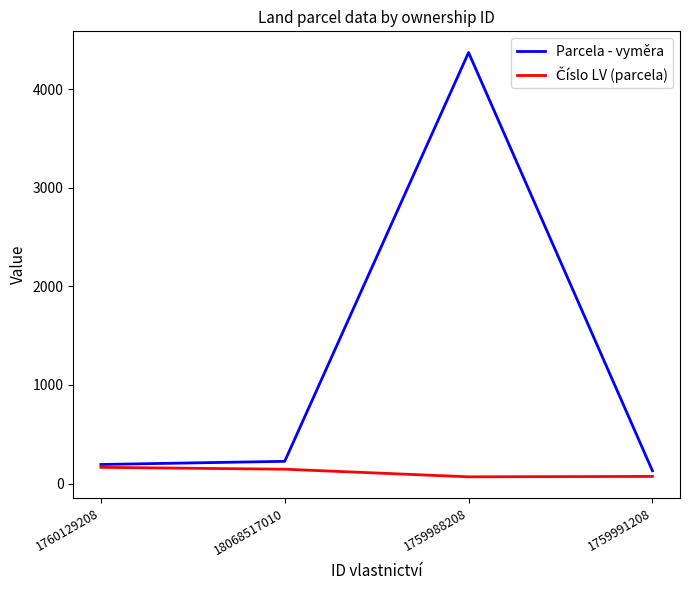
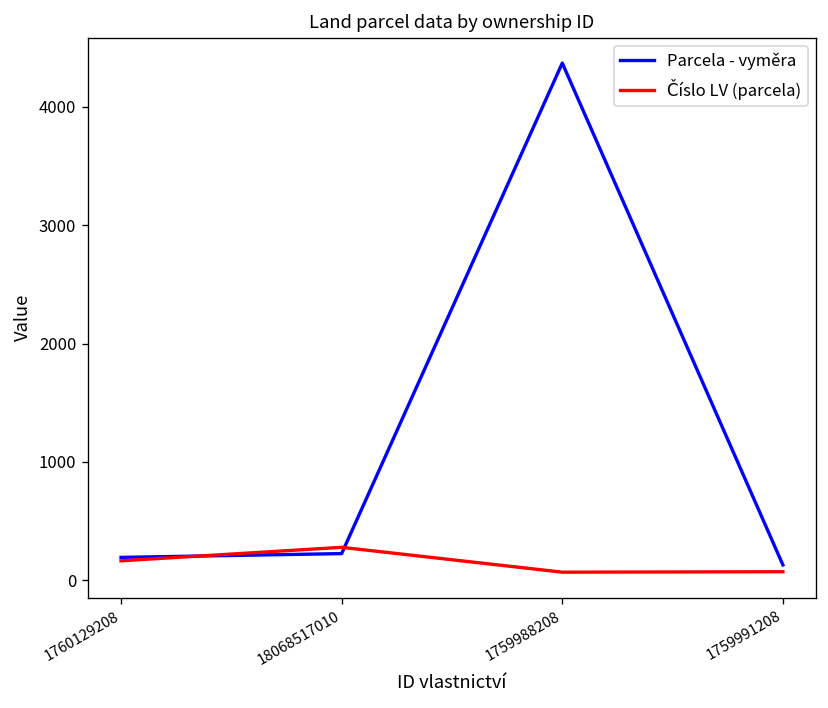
  {
    "Parcela - vyměra": {
      "1760129208": 200,
      "18068517010": 200,
      "1759988208": 4400,
      "1759991208": 100
    },
    "Číslo LV (parcela)": {
      "1760129208": 200,
-     "18068517010": 100,
+     "18068517010": 300,
      "1759988208": 100,
      "1759991208": 100
    }
  }
